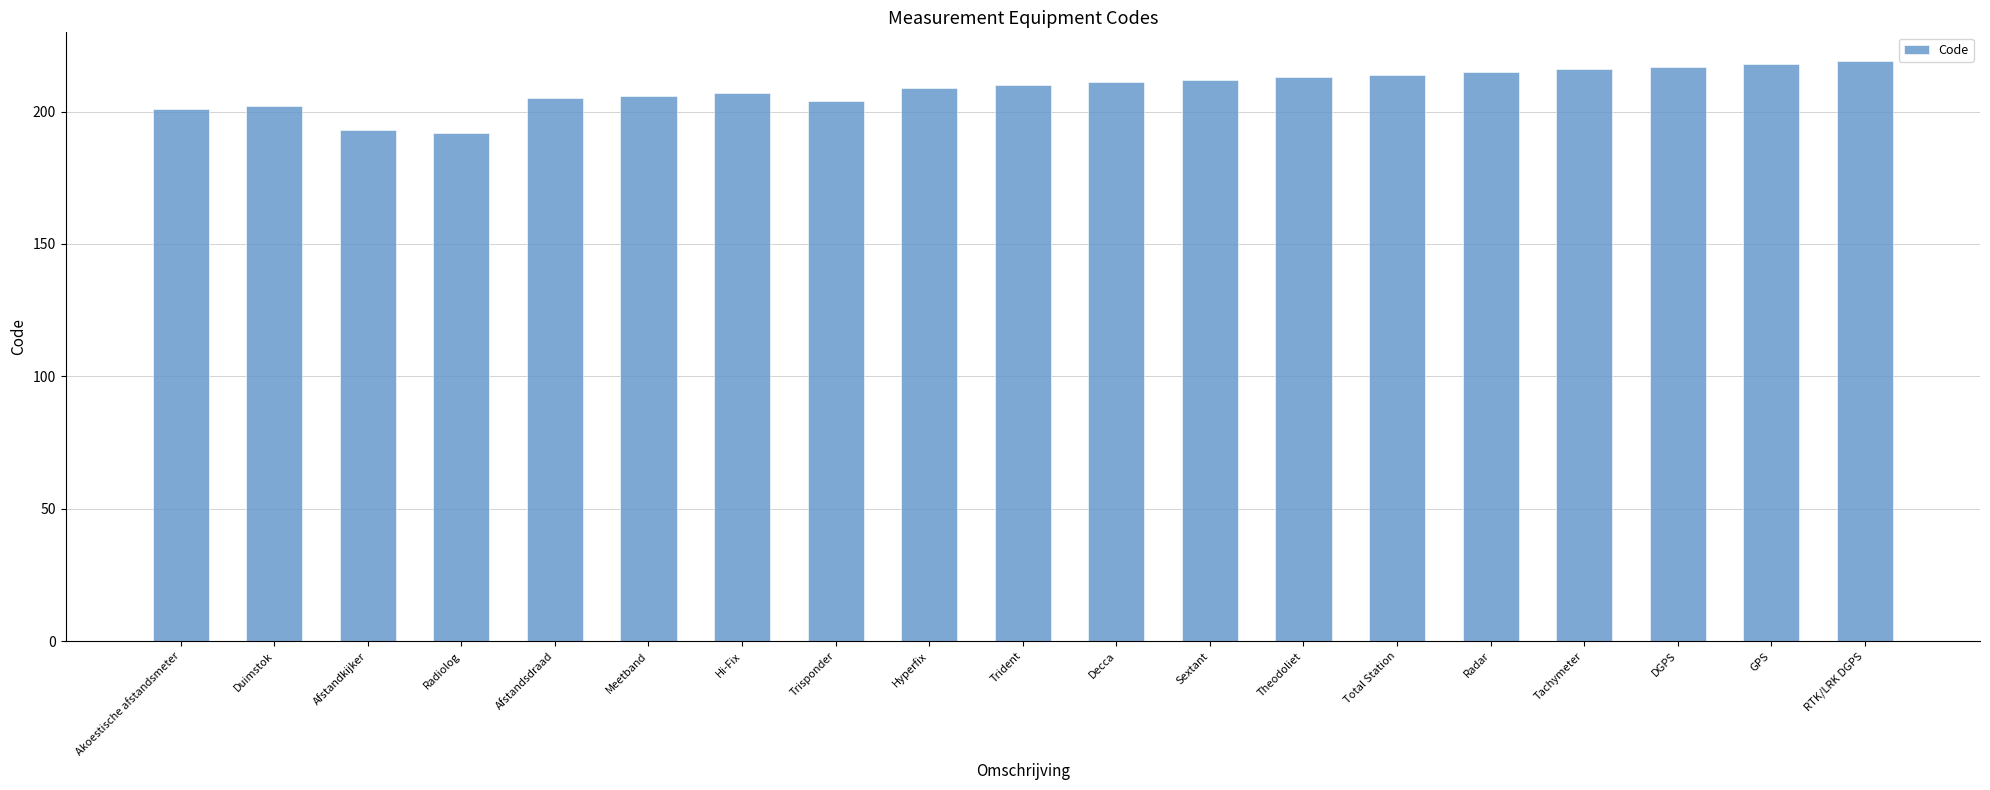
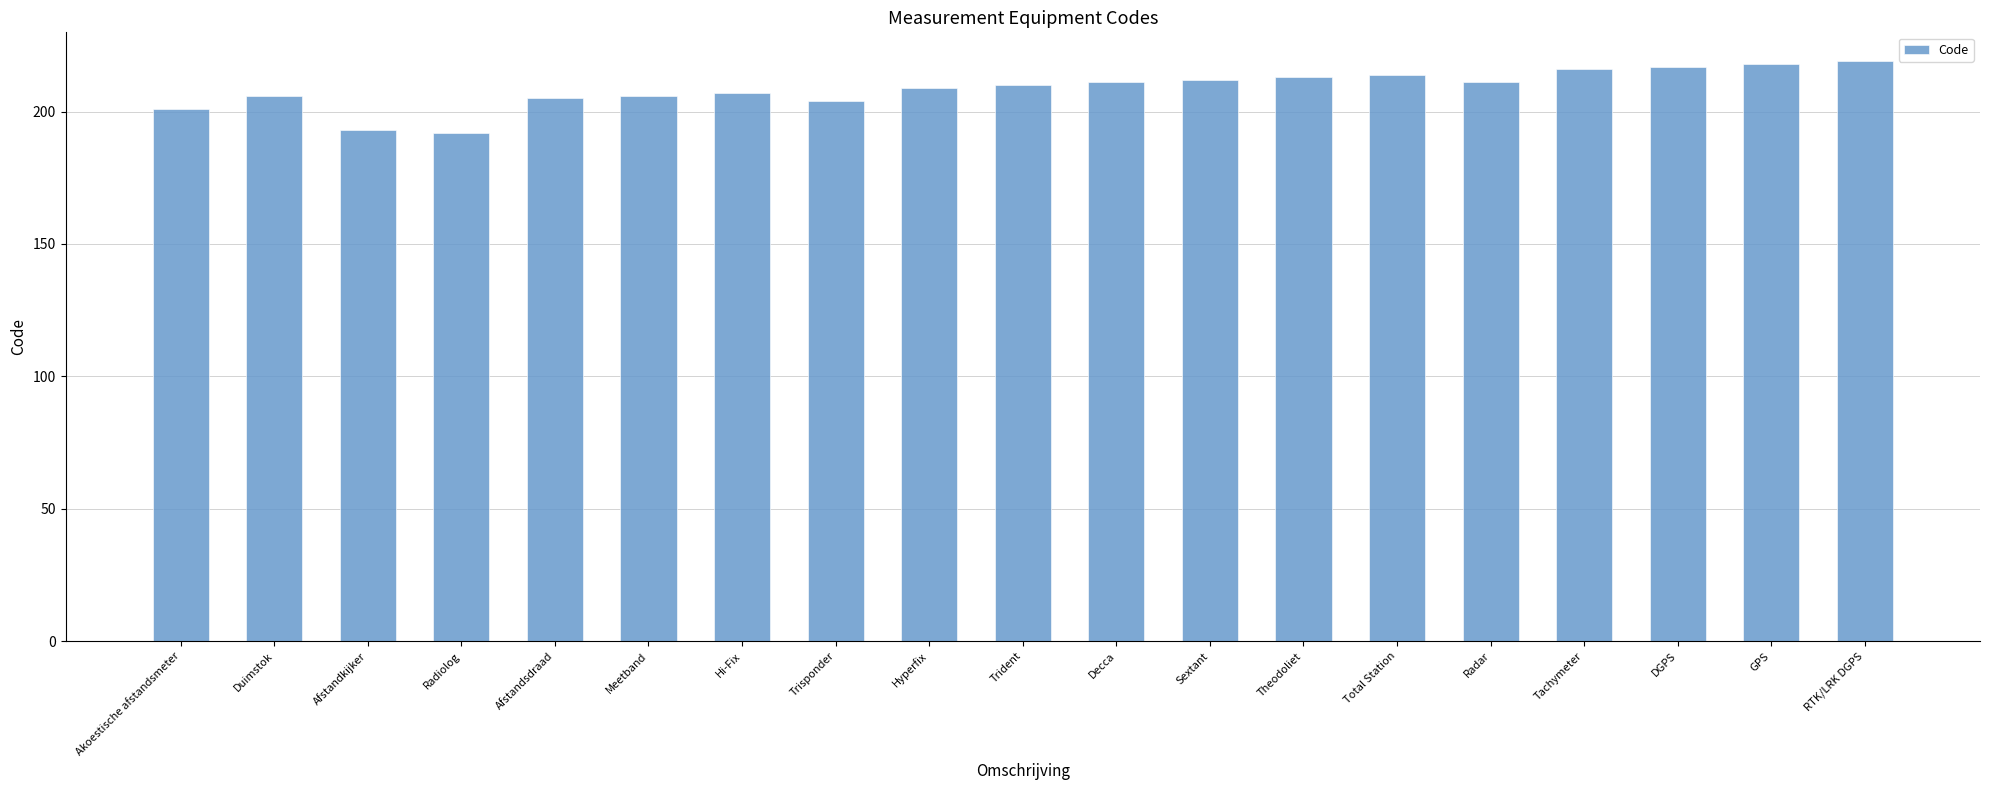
  {
    "Akoestische afstandsmeter": 201,
-   "Duimstok": 202,
+   "Duimstok": 206,
    "Afstandkijker": 193,
    "Radiolog": 192,
    "Afstandsdraad": 205,
    "Meetband": 206,
    "Hi-Fix": 207,
    "Trisponder": 204,
    "Hyperfix": 209,
    "Trident": 210,
    "Decca": 211,
    "Sextant": 212,
    "Theodoliet": 213,
    "Total Station": 214,
-   "Radar": 215,
+   "Radar": 211,
    "Tachymeter": 216,
    "DGPS": 217,
    "GPS": 218,
    "RTK/LRK DGPS": 219
  }
